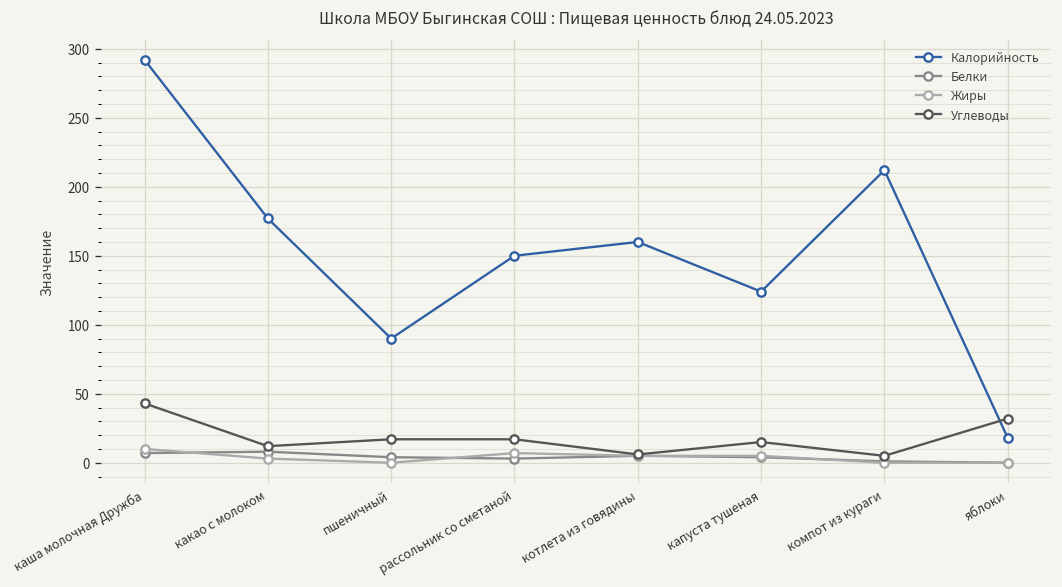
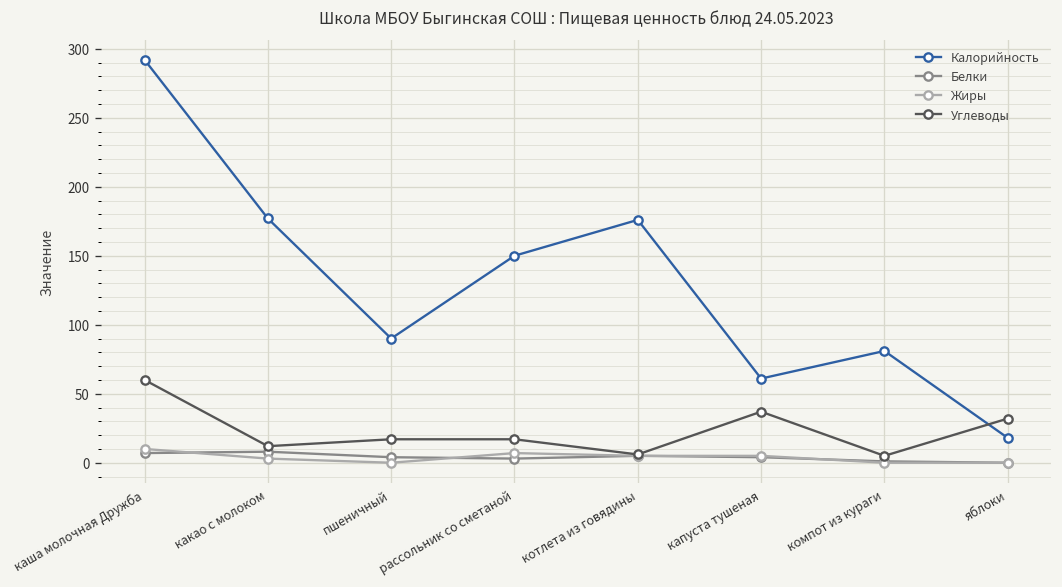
  {
    "Калорийность": {
      "каша молочная Дружба": 292,
      "какао с молоком": 177,
      "пшеничный": 90,
      "рассольник со сметаной": 150,
-     "котлета из говядины": 160,
-     "капуста тушеная": 124,
-     "компот из кураги": 212,
+     "котлета из говядины": 176,
+     "капуста тушеная": 61,
+     "компот из кураги": 81,
      "яблоки": 18
    },
    "Углеводы": {
-     "каша молочная Дружба": 43,
+     "каша молочная Дружба": 60,
      "какао с молоком": 12,
      "пшеничный": 17,
      "рассольник со сметаной": 17,
-     "капуста тушеная": 15,
+     "капуста тушеная": 37,
      "компот из кураги": 5,
      "яблоки": 32
    }
  }
